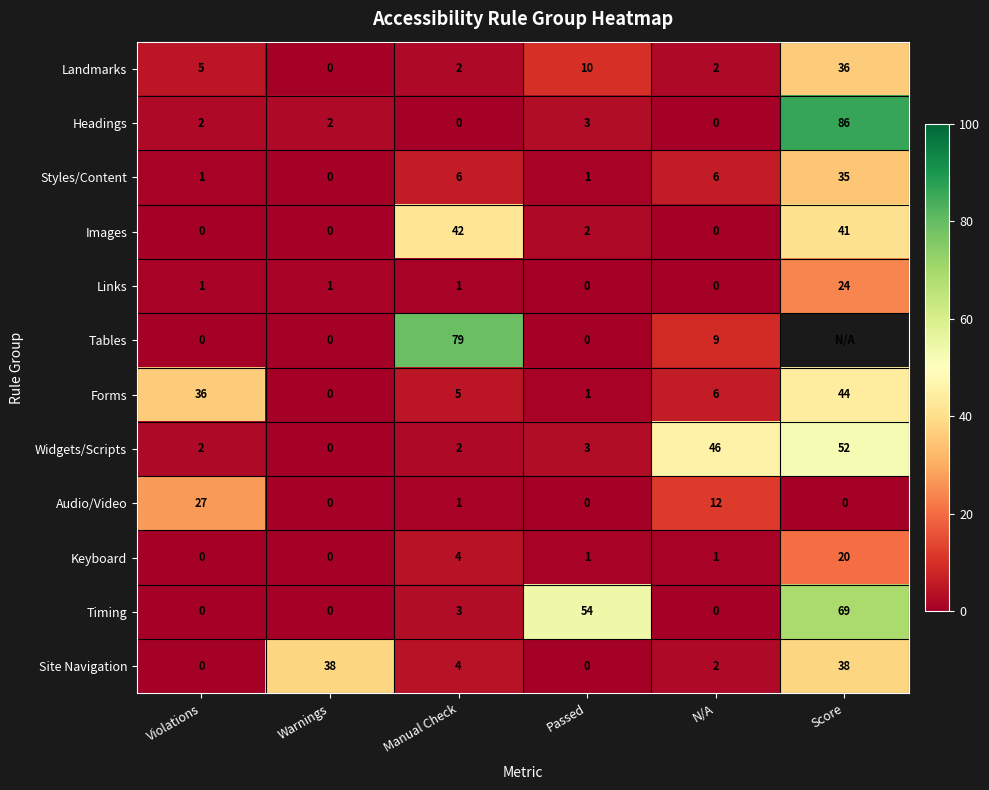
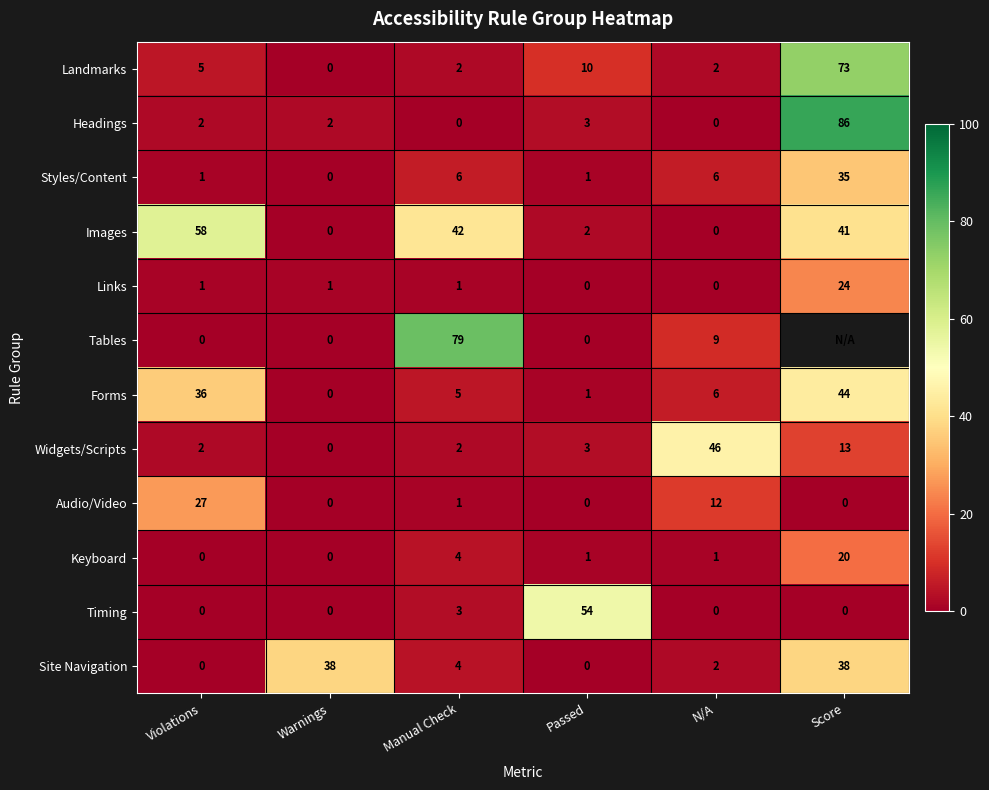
  {
    "Landmarks": {
      "Violations": 5,
      "Warnings": 0,
      "Manual Check": 2,
      "Passed": 10,
      "N/A": 2,
-     "Score": 36
+     "Score": 73
    },
    "Headings": {
      "Violations": 2,
      "Warnings": 2,
      "Manual Check": 0,
      "Passed": 3,
      "N/A": 0,
      "Score": 86
    },
    "Styles/Content": {
      "Violations": 1,
      "Warnings": 0,
      "Manual Check": 6,
      "Passed": 1,
      "N/A": 6,
      "Score": 35
    },
    "Images": {
-     "Violations": 0,
+     "Violations": 58,
      "Warnings": 0,
      "Manual Check": 42,
      "Passed": 2,
      "N/A": 0,
      "Score": 41
    },
    "Links": {
      "Violations": 1,
      "Warnings": 1,
      "Manual Check": 1,
      "Passed": 0,
      "N/A": 0,
      "Score": 24
    },
    "Tables": {
      "Violations": 0,
      "Warnings": 0,
      "Manual Check": 79,
      "Passed": 0,
      "N/A": 9
    },
    "Forms": {
      "Violations": 36,
      "Warnings": 0,
      "Manual Check": 5,
      "Passed": 1,
      "N/A": 6,
      "Score": 44
    },
    "Widgets/Scripts": {
      "Violations": 2,
      "Warnings": 0,
      "Manual Check": 2,
      "Passed": 3,
      "N/A": 46,
-     "Score": 52
+     "Score": 13
    },
    "Audio/Video": {
      "Violations": 27,
      "Warnings": 0,
      "Manual Check": 1,
      "Passed": 0,
      "N/A": 12,
      "Score": 0
    },
    "Keyboard": {
      "Violations": 0,
      "Warnings": 0,
      "Manual Check": 4,
      "Passed": 1,
      "N/A": 1,
      "Score": 20
    },
    "Timing": {
      "Violations": 0,
      "Warnings": 0,
      "Manual Check": 3,
      "Passed": 54,
      "N/A": 0,
-     "Score": 69
+     "Score": 0
    },
    "Site Navigation": {
      "Violations": 0,
      "Warnings": 38,
      "Manual Check": 4,
      "Passed": 0,
      "N/A": 2,
      "Score": 38
    }
  }
